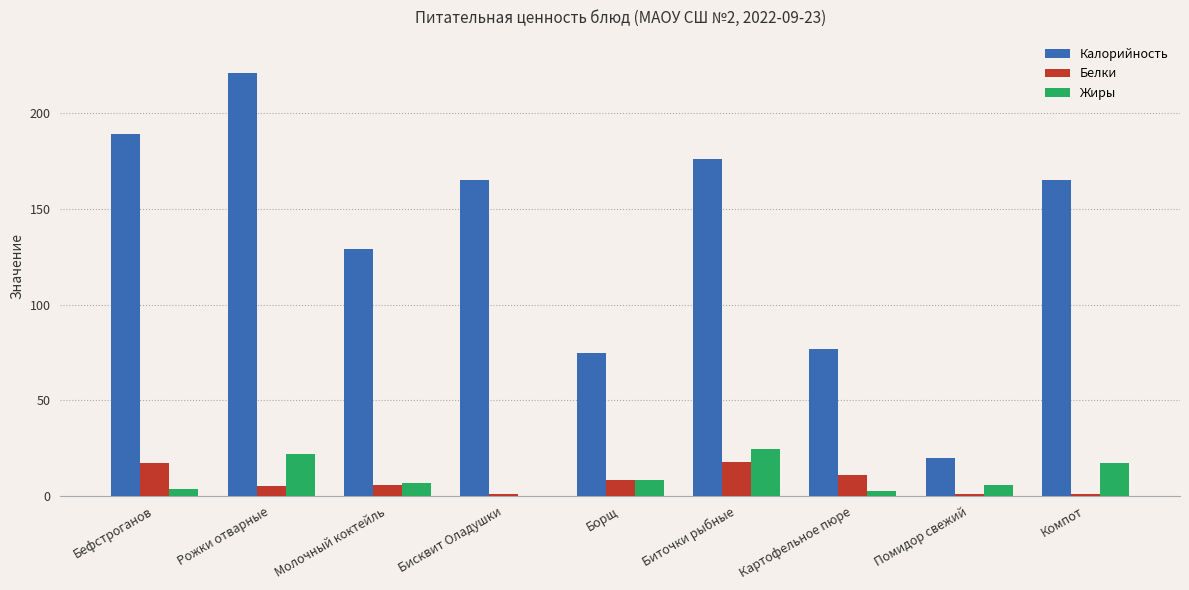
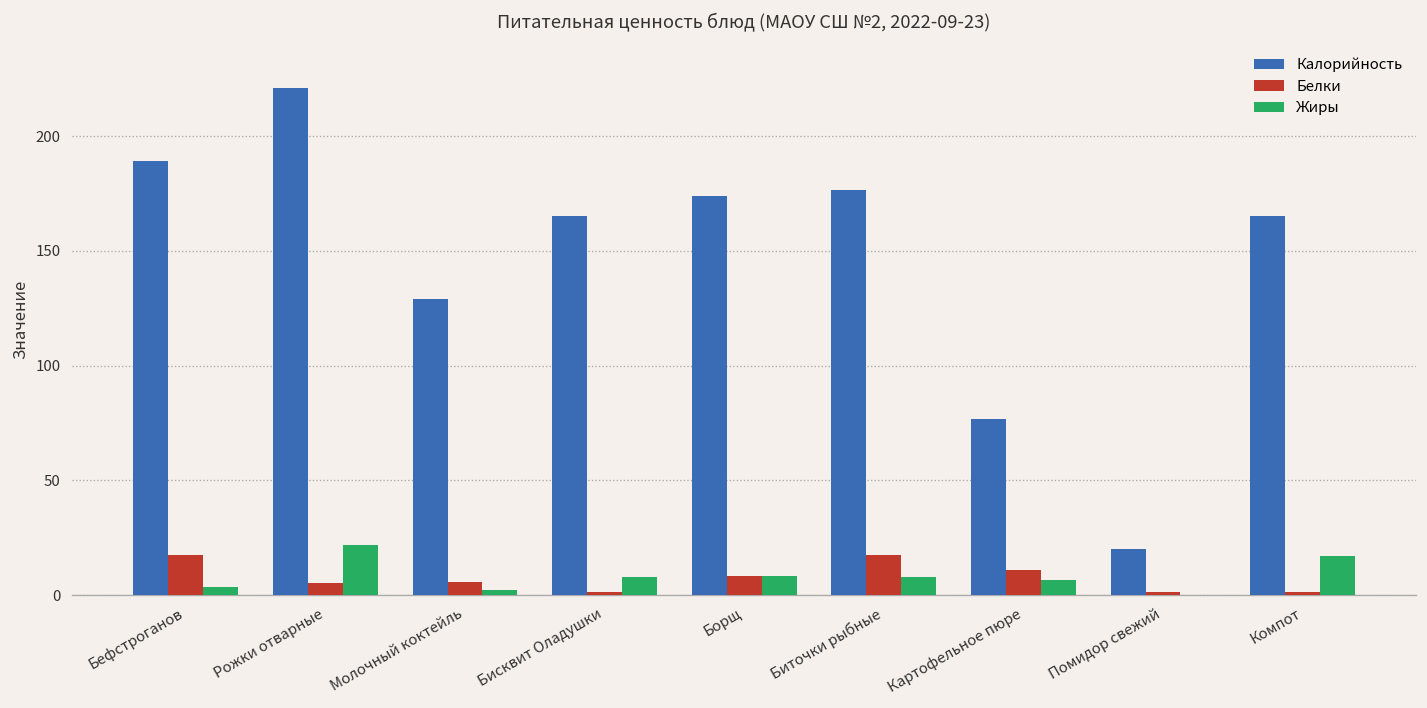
  {
    "Калорийность": {
      "Бефстроганов": 189,
      "Рожки отварные": 221,
      "Молочный коктейль": 129,
      "Бисквит Оладушки": 165,
-     "Борщ": 75,
+     "Борщ": 174,
      "Биточки рыбные": 176,
      "Картофельное пюре": 77,
      "Помидор свежий": 20,
      "Компот": 165
    },
    "Белки": {
      "Бефстроганов": 17,
      "Рожки отварные": 5,
      "Молочный коктейль": 6,
      "Борщ": 8,
      "Биточки рыбные": 18,
      "Картофельное пюре": 11
    },
    "Жиры": {
      "Бефстроганов": 4,
      "Рожки отварные": 22,
-     "Молочный коктейль": 7,
-     "Бисквит Оладушки": 0,
+     "Молочный коктейль": 2,
+     "Бисквит Оладушки": 8,
      "Борщ": 8,
-     "Биточки рыбные": 25,
-     "Картофельное пюре": 3,
-     "Помидор свежий": 6,
+     "Биточки рыбные": 8,
+     "Картофельное пюре": 7,
+     "Помидор свежий": 0,
      "Компот": 17
    }
  }
